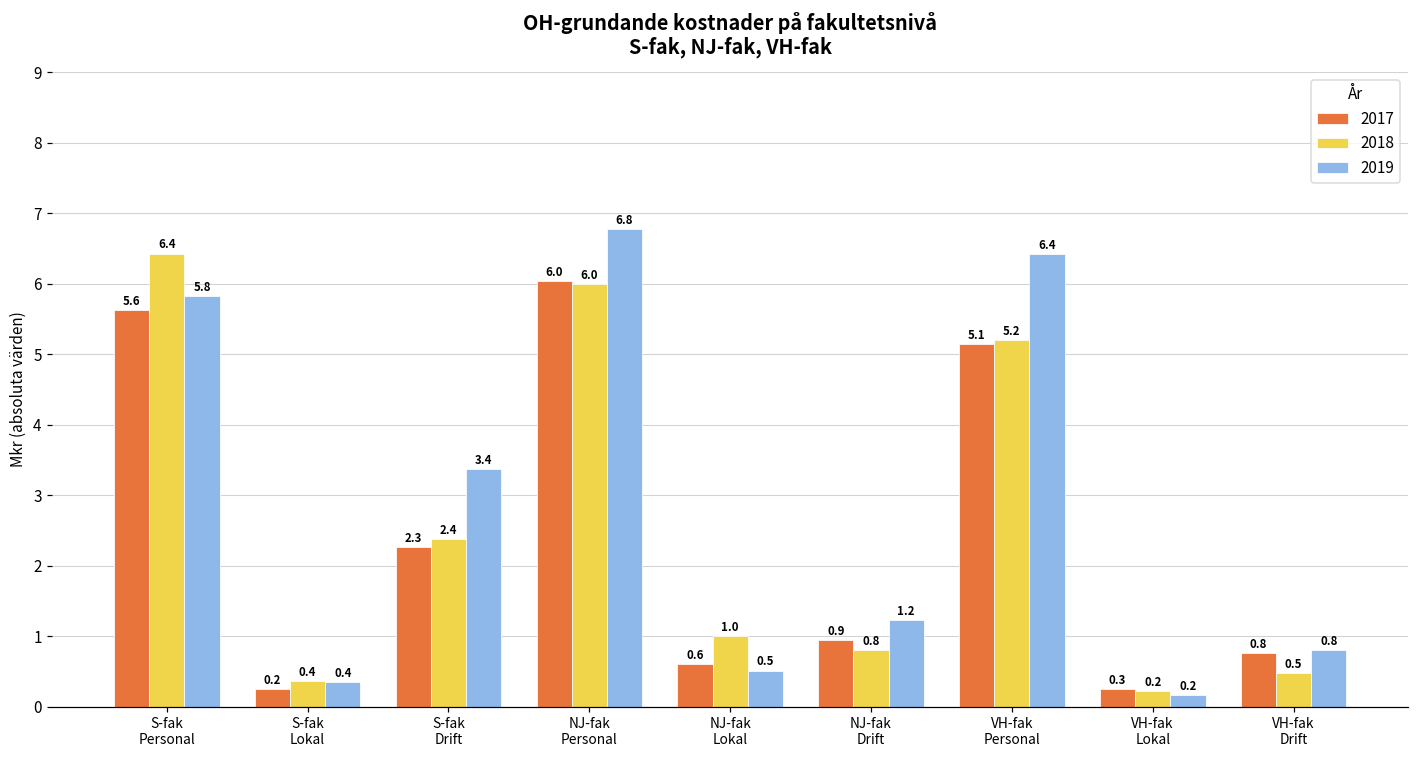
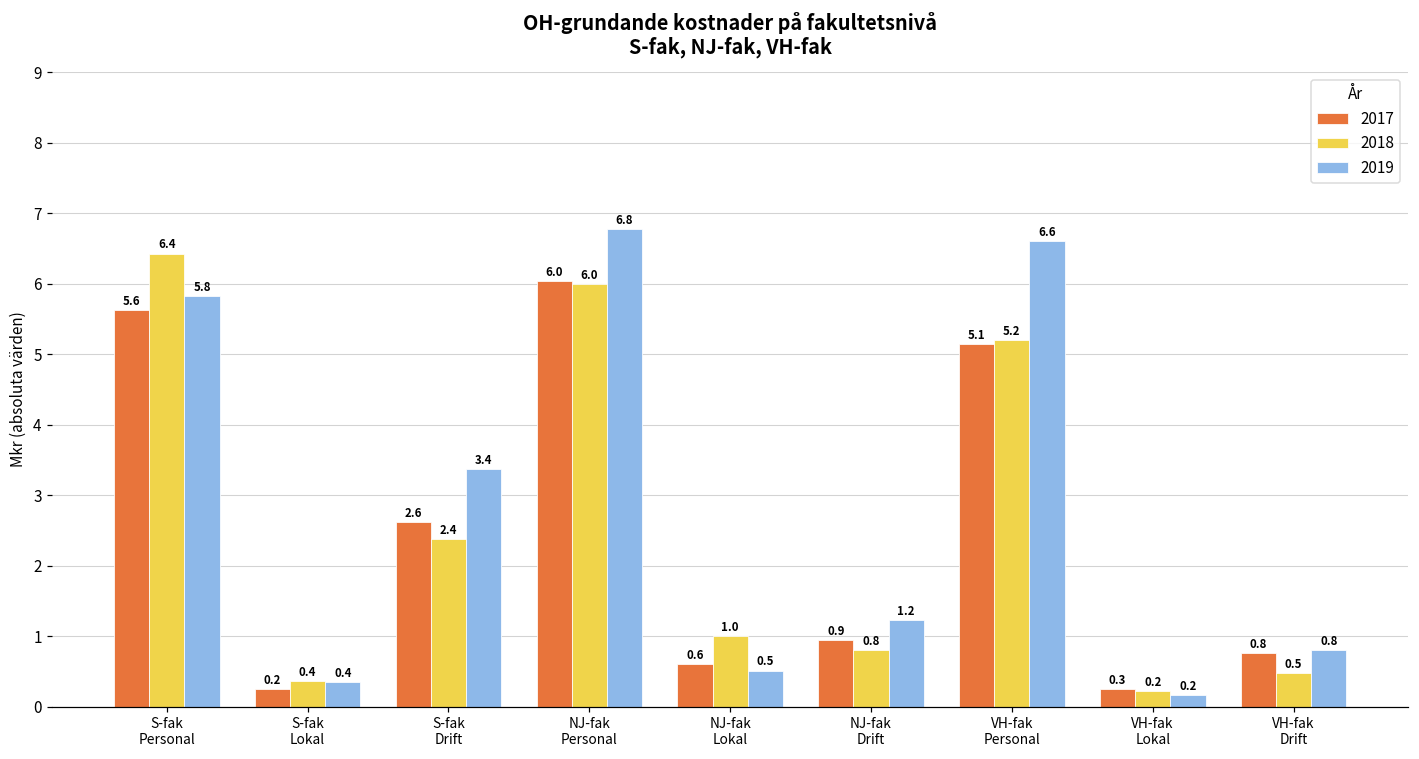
  {
    "2017": {
      "S-fak Personal": 5.6,
      "S-fak Lokal": 0.2,
-     "S-fak Drift": 2.3,
+     "S-fak Drift": 2.6,
      "NJ-fak Personal": 6.0,
      "NJ-fak Lokal": 0.6,
      "NJ-fak Drift": 0.9,
      "VH-fak Personal": 5.1,
      "VH-fak Lokal": 0.3,
      "VH-fak Drift": 0.8
    },
    "2018": {
      "S-fak Personal": 6.4,
      "S-fak Lokal": 0.4,
      "S-fak Drift": 2.4,
      "NJ-fak Personal": 6.0,
      "NJ-fak Lokal": 1.0,
      "NJ-fak Drift": 0.8,
      "VH-fak Personal": 5.2,
      "VH-fak Lokal": 0.2,
      "VH-fak Drift": 0.5
    },
    "2019": {
      "S-fak Personal": 5.8,
      "S-fak Lokal": 0.4,
      "S-fak Drift": 3.4,
      "NJ-fak Personal": 6.8,
      "NJ-fak Lokal": 0.5,
      "NJ-fak Drift": 1.2,
-     "VH-fak Personal": 6.4,
+     "VH-fak Personal": 6.6,
      "VH-fak Lokal": 0.2,
      "VH-fak Drift": 0.8
    }
  }
